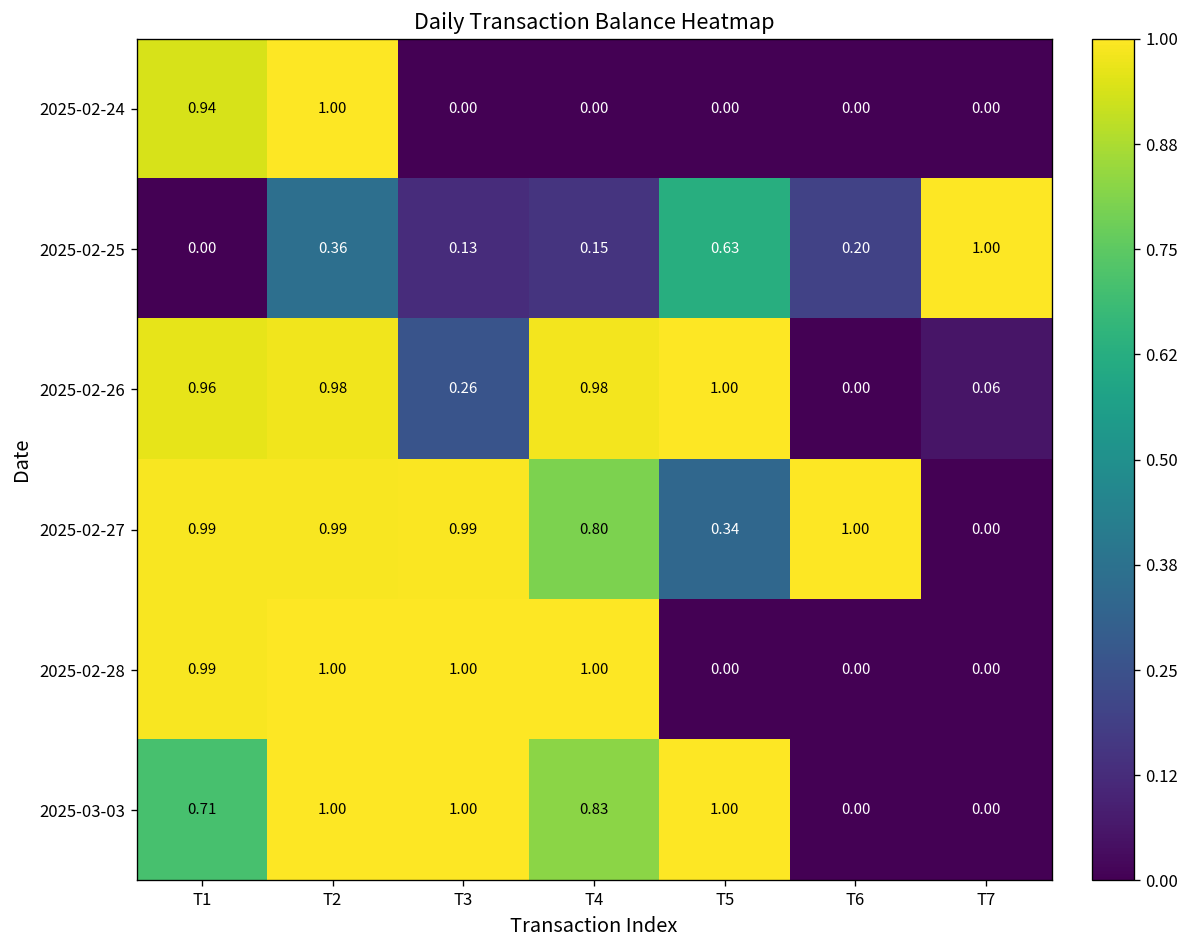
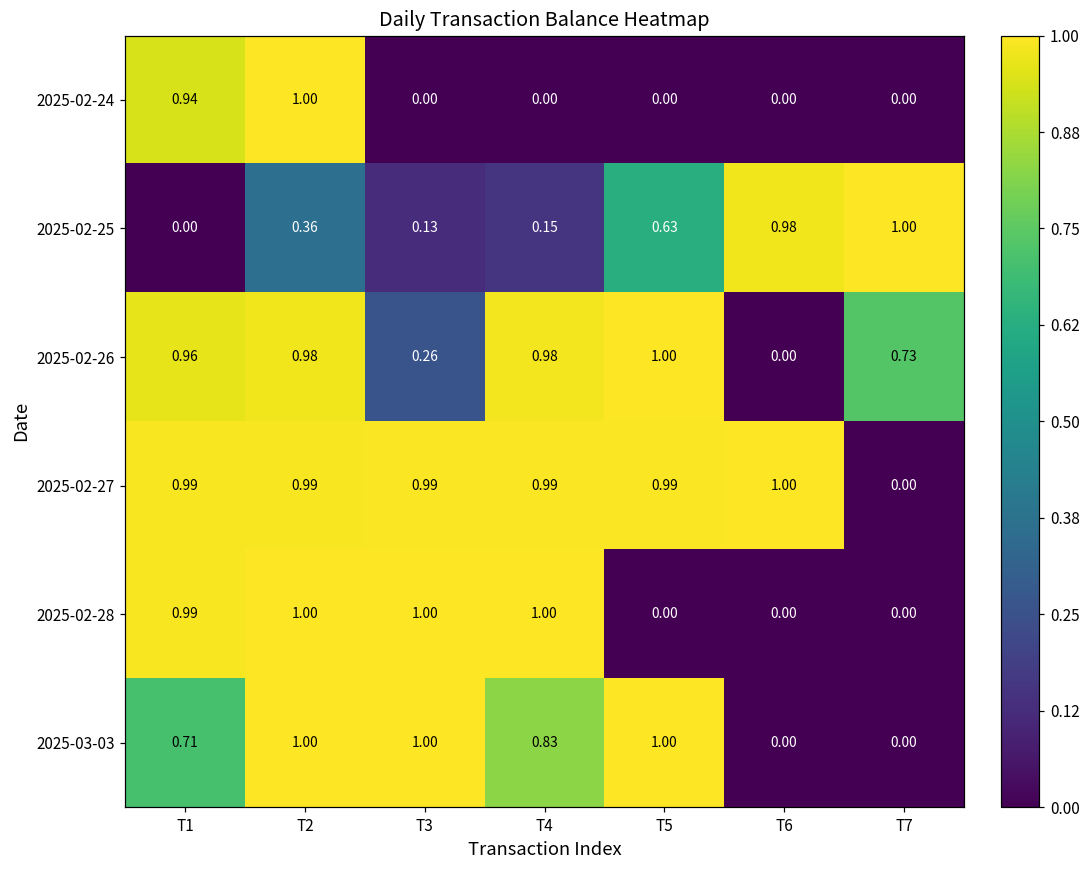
  {
    "2025-02-24": {
      "T1": 0.94,
      "T2": 1.00,
      "T3": 0.00,
      "T4": 0.00,
      "T5": 0.00,
      "T6": 0.00,
      "T7": 0.00
    },
    "2025-02-25": {
      "T1": 0.00,
      "T2": 0.36,
      "T3": 0.13,
      "T4": 0.15,
      "T5": 0.63,
-     "T6": 0.20,
+     "T6": 0.98,
      "T7": 1.00
    },
    "2025-02-26": {
      "T1": 0.96,
      "T2": 0.98,
      "T3": 0.26,
      "T4": 0.98,
      "T5": 1.00,
      "T6": 0.00,
-     "T7": 0.06
+     "T7": 0.73
    },
    "2025-02-27": {
      "T1": 0.99,
      "T2": 0.99,
      "T3": 0.99,
-     "T4": 0.80,
-     "T5": 0.34,
+     "T4": 0.99,
+     "T5": 0.99,
      "T6": 1.00,
      "T7": 0.00
    },
    "2025-02-28": {
      "T1": 0.99,
      "T2": 1.00,
      "T3": 1.00,
      "T4": 1.00,
      "T5": 0.00,
      "T6": 0.00,
      "T7": 0.00
    },
    "2025-03-03": {
      "T1": 0.71,
      "T2": 1.00,
      "T3": 1.00,
      "T4": 0.83,
      "T5": 1.00,
      "T6": 0.00,
      "T7": 0.00
    }
  }
